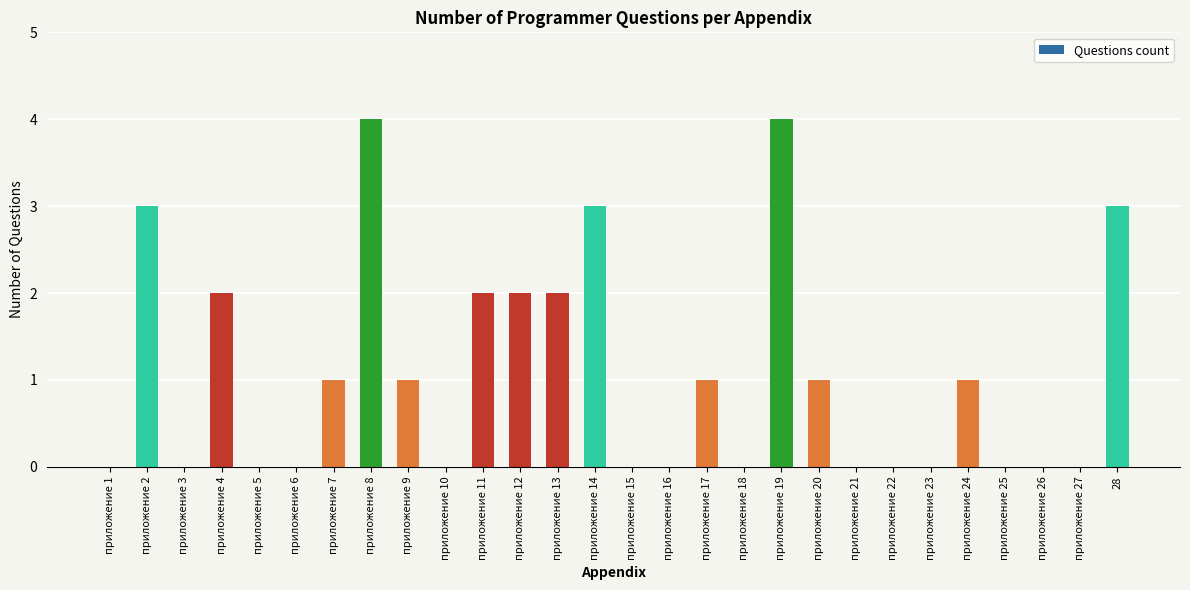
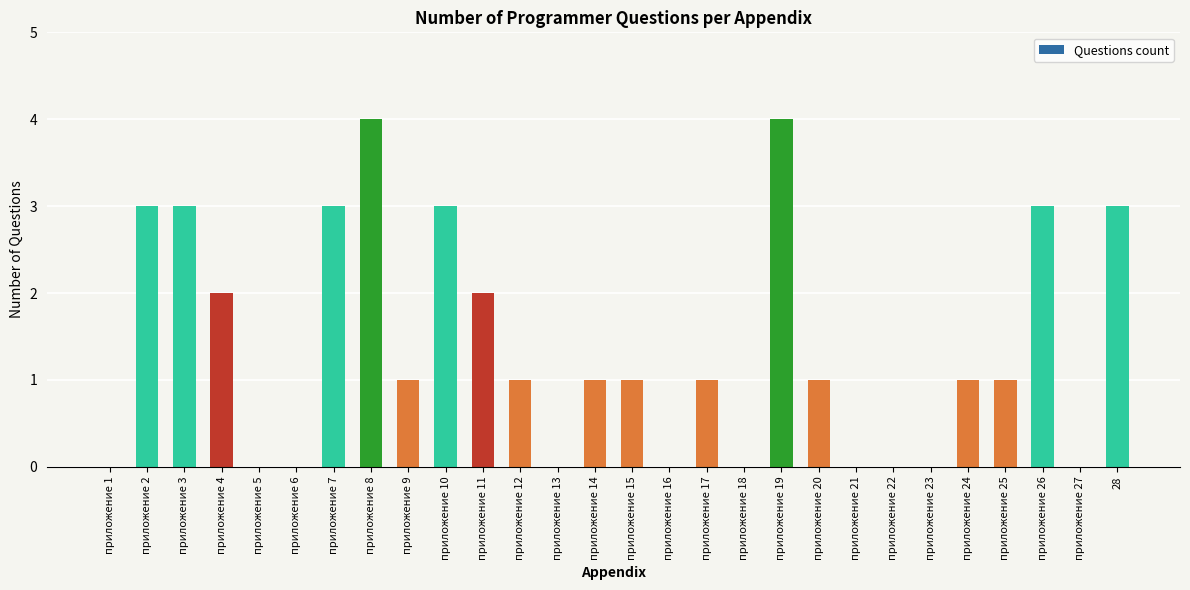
  {
    "приложение 1": 0,
    "приложение 2": 3,
-   "приложение 3": 0,
+   "приложение 3": 3,
    "приложение 4": 2,
    "приложение 5": 0,
    "приложение 6": 0,
-   "приложение 7": 1,
+   "приложение 7": 3,
    "приложение 8": 4,
    "приложение 9": 1,
-   "приложение 10": 0,
+   "приложение 10": 3,
    "приложение 11": 2,
-   "приложение 12": 2,
-   "приложение 13": 2,
-   "приложение 14": 3,
-   "приложение 15": 0,
+   "приложение 12": 1,
+   "приложение 13": 0,
+   "приложение 14": 1,
+   "приложение 15": 1,
    "приложение 16": 0,
    "приложение 17": 1,
    "приложение 18": 0,
    "приложение 19": 4,
    "приложение 20": 1,
    "приложение 21": 0,
    "приложение 22": 0,
    "приложение 23": 0,
    "приложение 24": 1,
-   "приложение 25": 0,
-   "приложение 26": 0,
+   "приложение 25": 1,
+   "приложение 26": 3,
    "приложение 27": 0,
    "28": 3
  }
